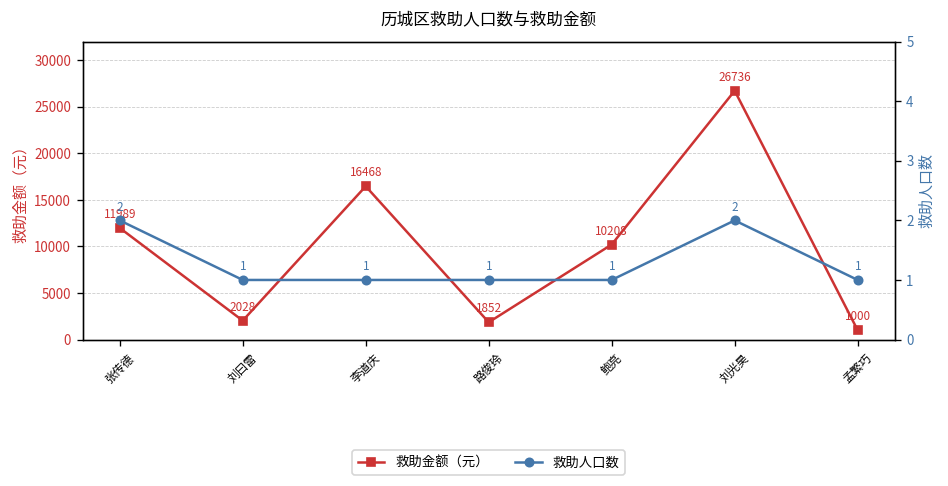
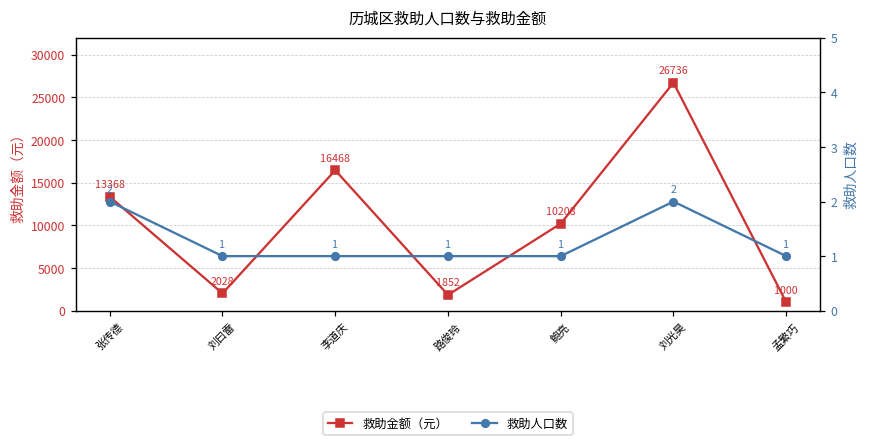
  {
    "救助金额（元）": {
-     "张传德": 11989,
+     "张传德": 13368,
      "刘曰雷": 2028,
      "李道庆": 16468,
      "路俊玲": 1852,
      "鲍亮": 10208,
      "刘光昊": 26736,
      "孟繁巧": 1000
    },
    "救助人口数": {
      "刘曰雷": 1,
      "李道庆": 1,
      "路俊玲": 1,
      "鲍亮": 1,
      "刘光昊": 2,
      "孟繁巧": 1
    }
  }
